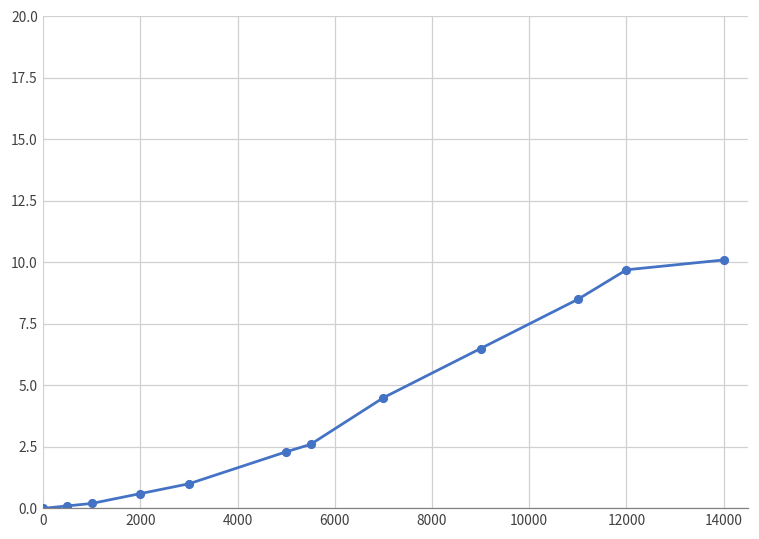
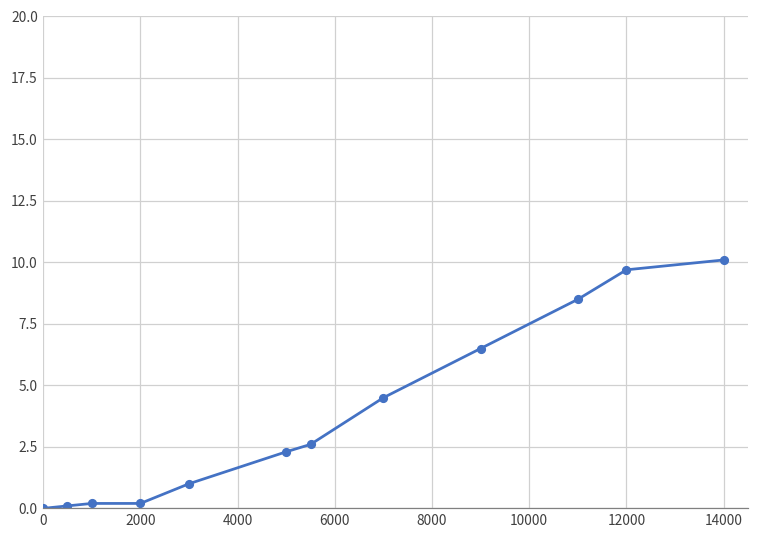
  {
    "0": 0.0,
-   "2000": 0.6,
+   "2000": 0.2,
    "12000": 9.7,
    "14000": 10.1
  }
